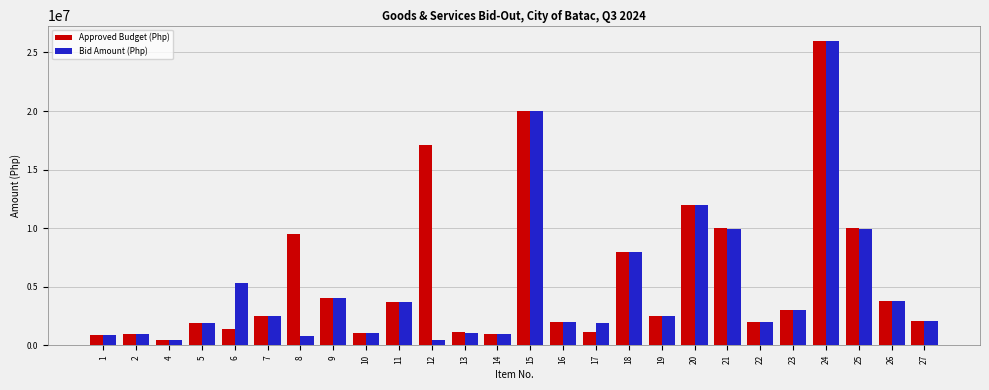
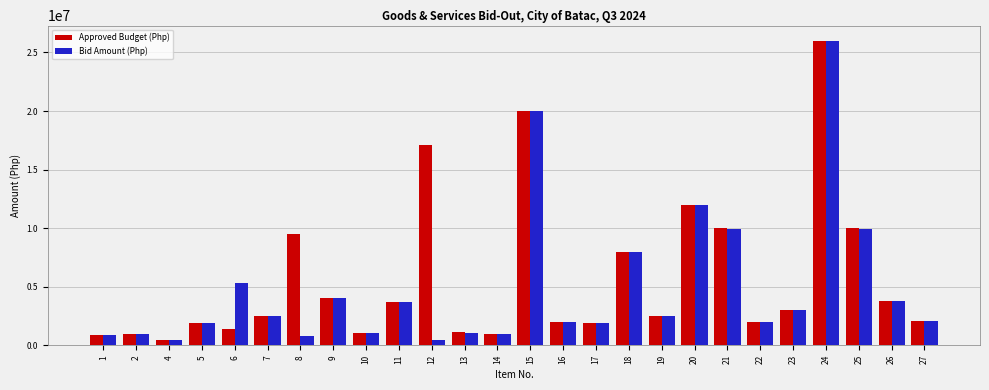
  {
    "Approved Budget (Php)": {
      "1": 900000,
      "2": 1000000,
      "4": 500000,
      "5": 1900000,
      "6": 1400000,
      "7": 2500000,
      "8": 9500000,
      "9": 4100000,
      "10": 1000000,
      "11": 3700000,
      "12": 17100000,
      "13": 1100000,
      "14": 1000000,
      "15": 20000000,
      "16": 2000000,
-     "17": 1100000,
+     "17": 1900000,
      "18": 8000000,
      "19": 2500000,
      "20": 12000000,
      "21": 10000000,
      "22": 2000000,
      "23": 3000000,
      "24": 26000000,
      "25": 10000000,
      "26": 3800000,
      "27": 2100000
    },
    "Bid Amount (Php)": {
      "1": 900000,
      "2": 1000000,
      "4": 500000,
      "5": 1900000,
      "6": 5300000,
      "7": 2500000,
      "8": 800000,
      "9": 4100000,
      "10": 1000000,
      "11": 3700000,
      "12": 500000,
      "13": 1100000,
      "14": 1000000,
      "15": 20000000,
      "16": 2000000,
      "17": 1900000,
      "18": 8000000,
      "19": 2500000,
      "20": 12000000,
      "21": 9900000,
      "22": 2000000,
      "23": 3000000,
      "24": 26000000,
      "25": 9900000,
      "26": 3800000,
      "27": 2100000
    }
  }
